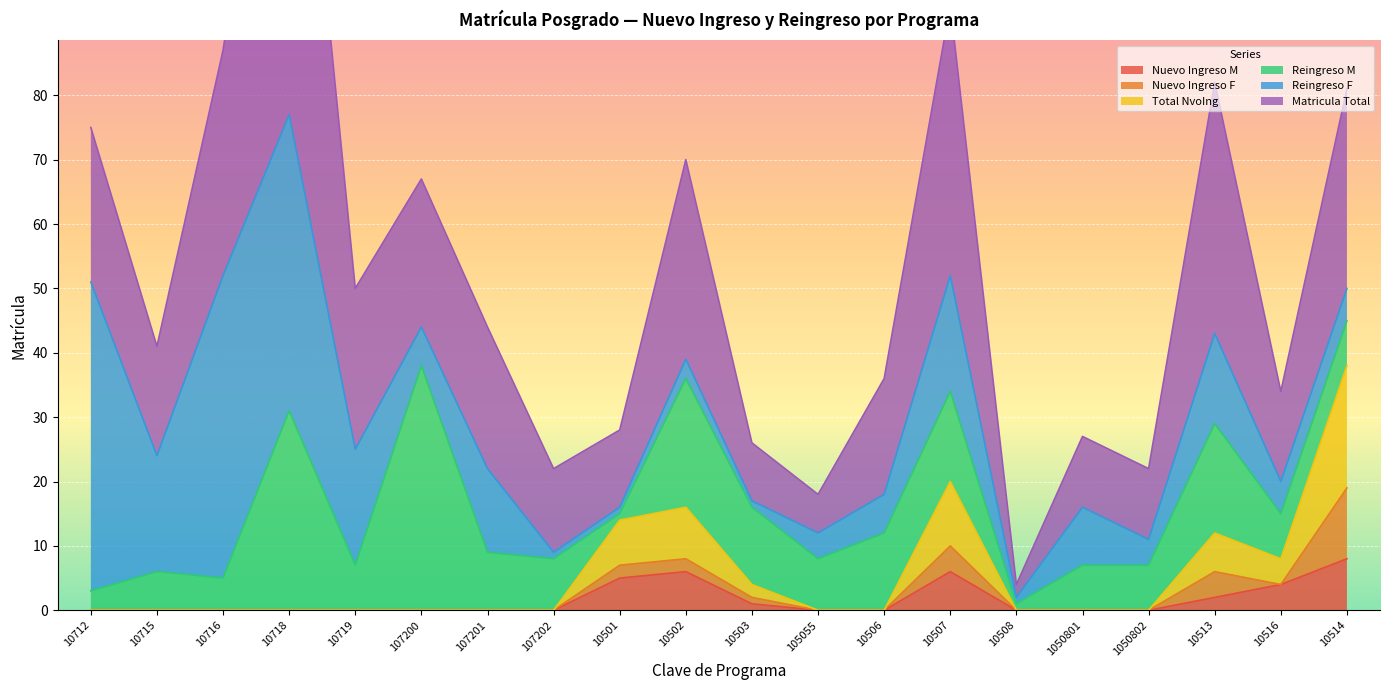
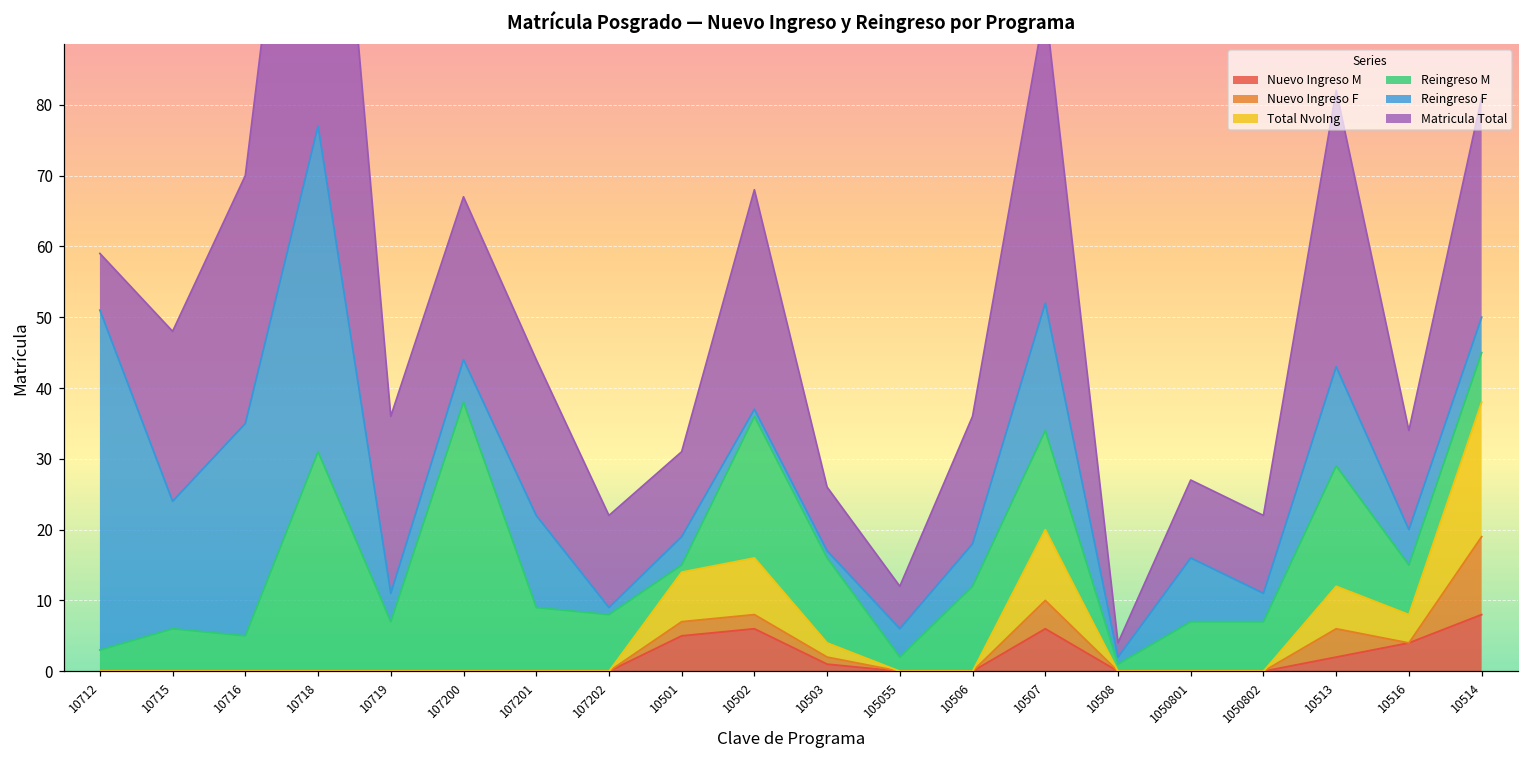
  {
    "Total NvoIng": {
      "10501": 7,
      "10502": 8,
      "10503": 2,
      "10507": 10,
      "10513": 6,
      "10516": 4,
      "10514": 19
    },
    "Reingreso M": {
      "10712": 3,
      "10715": 6,
      "10716": 5,
      "10718": 31,
      "10719": 7,
      "107200": 38,
      "107201": 9,
      "107202": 8,
      "10501": 1,
      "10502": 20,
      "10503": 12,
-     "105055": 8,
+     "105055": 2,
      "10506": 12,
      "10507": 14,
      "10508": 1,
      "1050801": 7,
      "1050802": 7,
      "10513": 17,
      "10516": 7,
      "10514": 7
    },
    "Reingreso F": {
      "10712": 48,
      "10715": 18,
-     "10716": 47,
+     "10716": 30,
      "10718": 46,
-     "10719": 18,
+     "10719": 4,
      "107200": 6,
      "107201": 13,
      "107202": 1,
-     "10501": 1,
-     "10502": 3,
+     "10501": 4,
+     "10502": 1,
      "10503": 1,
      "105055": 4,
      "10506": 6,
      "10507": 18,
      "10508": 1,
      "1050801": 9,
      "1050802": 4,
      "10513": 14,
      "10516": 5,
      "10514": 5
    },
    "Matricula Total": {
-     "10712": 24,
-     "10715": 17,
+     "10712": 8,
+     "10715": 24,
      "10716": 35,
      "10719": 25,
      "107200": 23,
      "107201": 22,
      "107202": 13,
      "10501": 12,
      "10502": 31,
      "10503": 9,
      "105055": 6,
      "10506": 18,
      "10508": 2,
      "1050801": 11,
      "1050802": 11,
      "10516": 14
    }
  }
